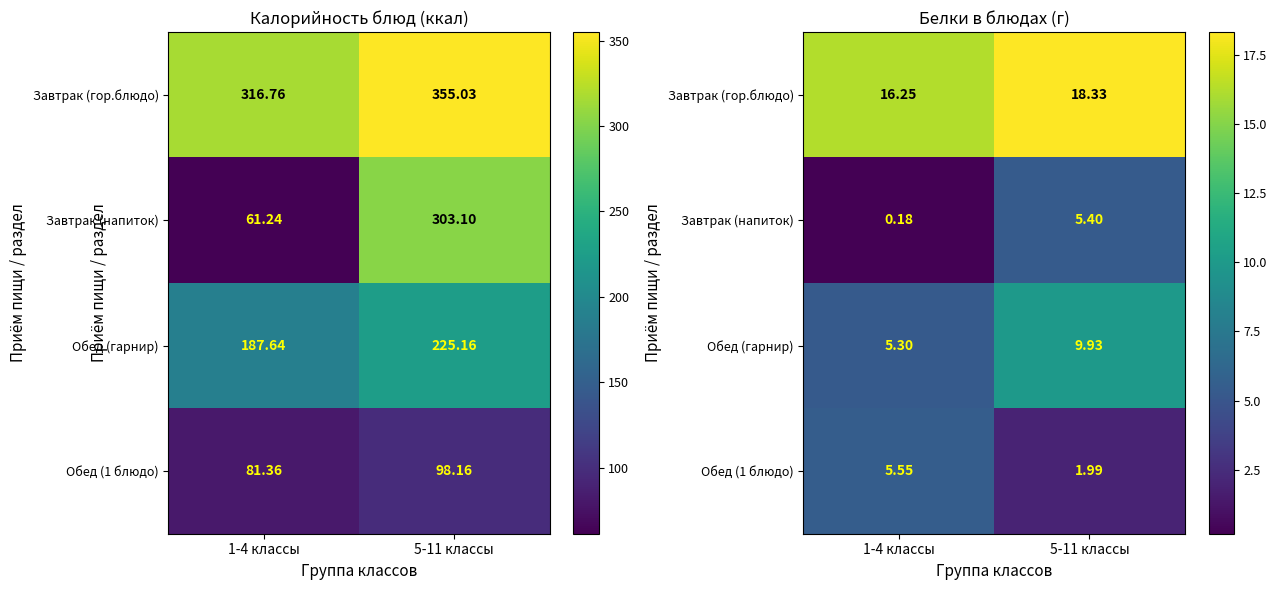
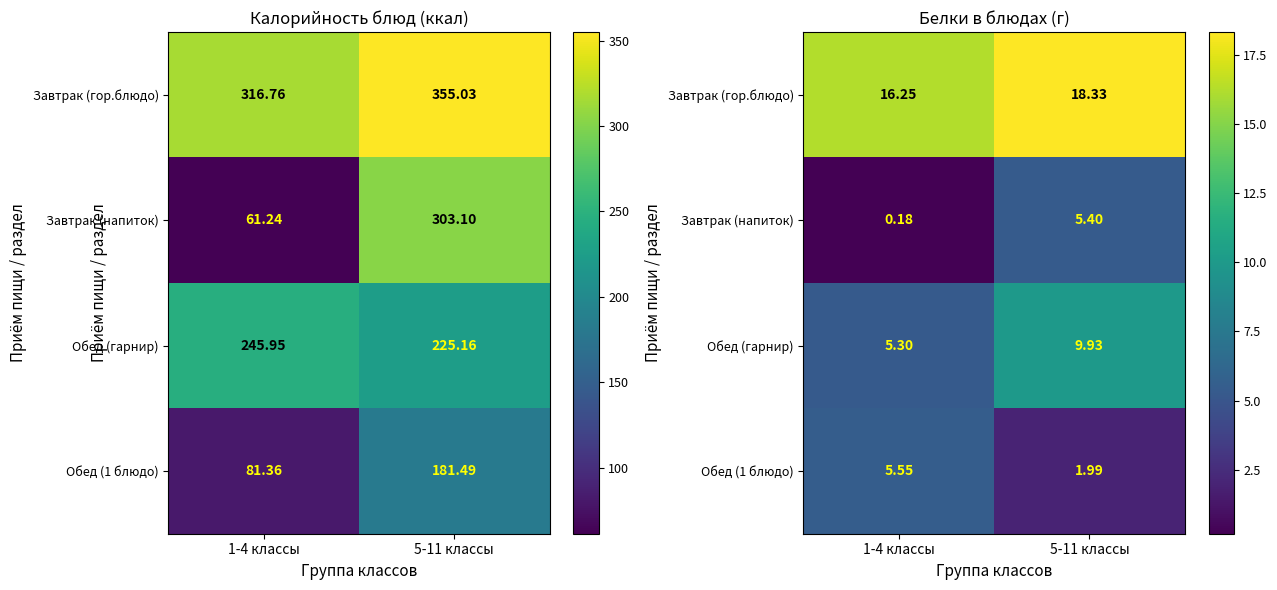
  {
    "Калорийность блюд (ккал)": {
      "Завтрак (гор.блюдо)": {
        "1-4 классы": 316.76,
        "5-11 классы": 355.03
      },
      "Завтрак (напиток)": {
        "1-4 классы": 61.24,
        "5-11 классы": 303.10
      },
      "Обед (гарнир)": {
-       "1-4 классы": 187.64,
+       "1-4 классы": 245.95,
        "5-11 классы": 225.16
      },
      "Обед (1 блюдо)": {
        "1-4 классы": 81.36,
-       "5-11 классы": 98.16
+       "5-11 классы": 181.49
      }
    },
    "Белки в блюдах (г)": {
      "Завтрак (гор.блюдо)": {
        "1-4 классы": 16.25,
        "5-11 классы": 18.33
      },
      "Завтрак (напиток)": {
        "1-4 классы": 0.18,
        "5-11 классы": 5.40
      },
      "Обед (гарнир)": {
        "1-4 классы": 5.30,
        "5-11 классы": 9.93
      },
      "Обед (1 блюдо)": {
        "1-4 классы": 5.55,
        "5-11 классы": 1.99
      }
    }
  }
